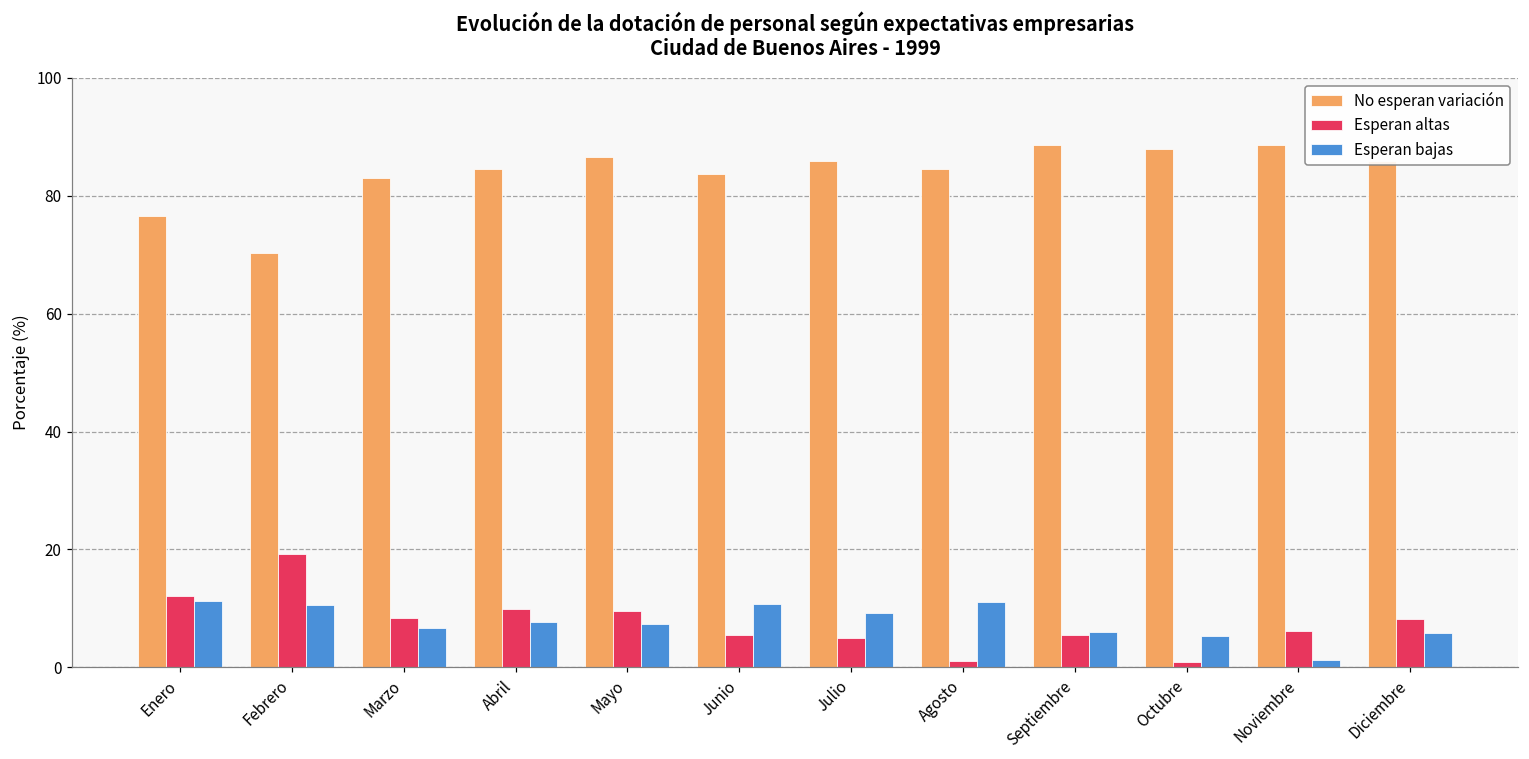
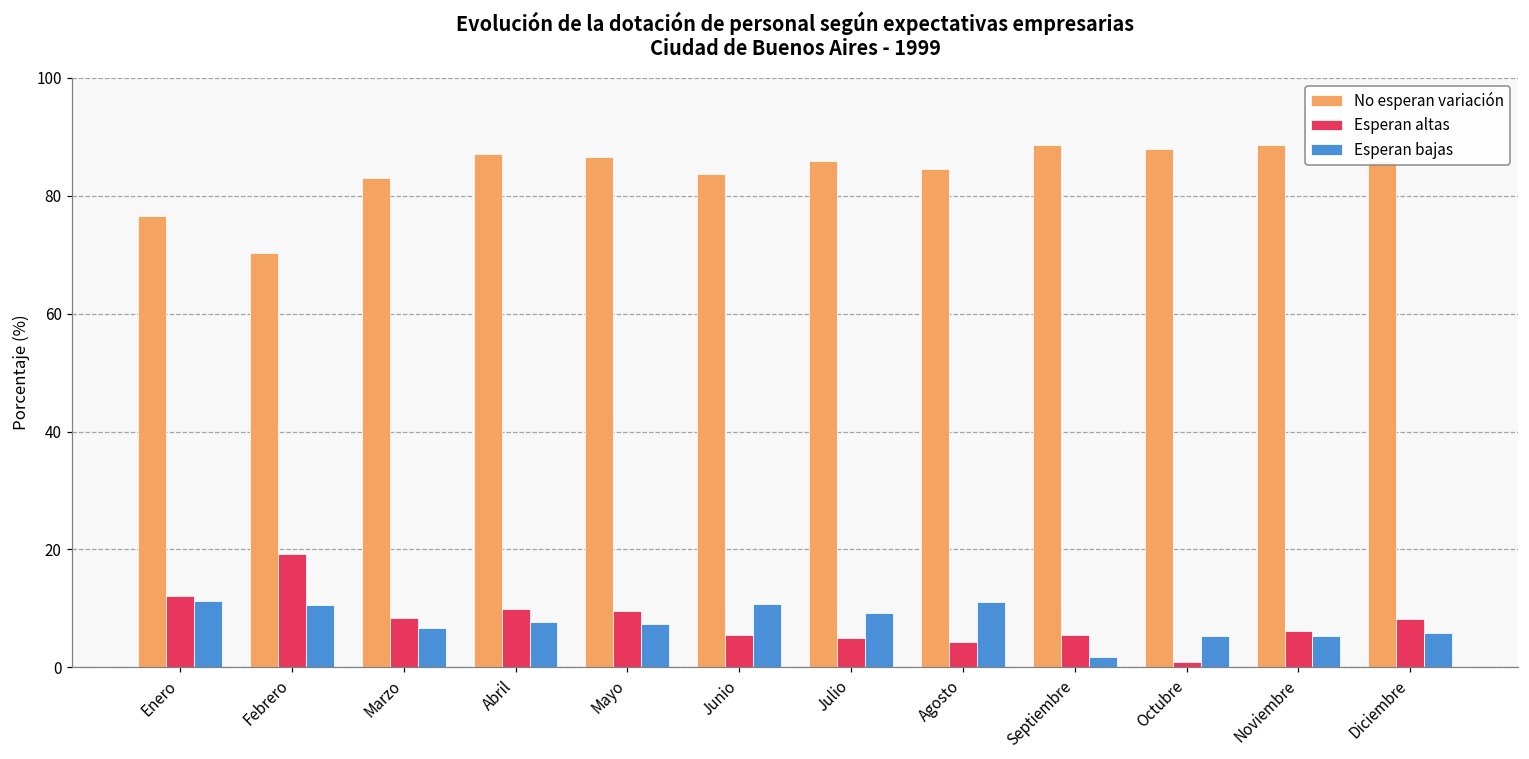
  {
    "No esperan variación": {
      "Enero": 77,
      "Febrero": 70,
      "Marzo": 83,
-     "Abril": 85,
+     "Abril": 87,
      "Mayo": 86,
      "Junio": 84,
      "Julio": 86,
      "Agosto": 85,
      "Septiembre": 89,
      "Octubre": 88,
      "Noviembre": 89
    },
    "Esperan altas": {
      "Enero": 12,
      "Febrero": 19,
      "Marzo": 8,
      "Abril": 10,
      "Mayo": 9,
      "Junio": 6,
      "Julio": 5,
-     "Agosto": 1,
+     "Agosto": 4,
      "Septiembre": 6,
      "Octubre": 1,
      "Noviembre": 6,
      "Diciembre": 8
    },
    "Esperan bajas": {
      "Enero": 11,
      "Febrero": 11,
      "Marzo": 7,
      "Abril": 8,
      "Mayo": 7,
      "Junio": 11,
      "Julio": 9,
      "Agosto": 11,
-     "Septiembre": 6,
+     "Septiembre": 2,
      "Octubre": 5,
-     "Noviembre": 1,
+     "Noviembre": 5,
      "Diciembre": 6
    }
  }
